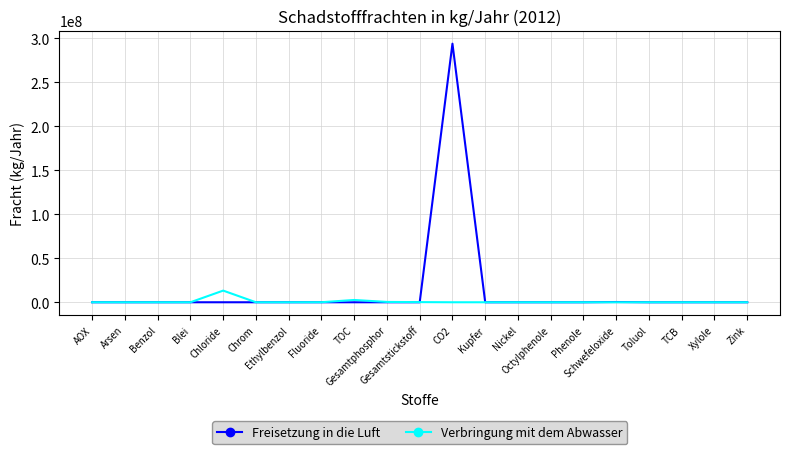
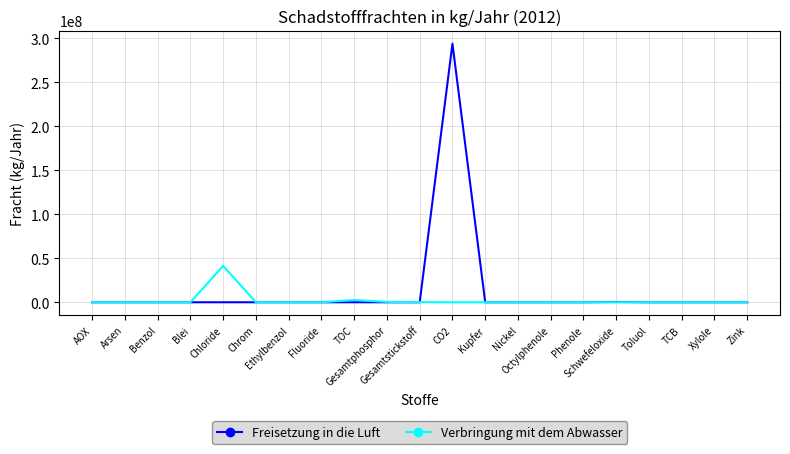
  {
    "Freisetzung in die Luft": {
      "Chloride": 0,
      "CO2": 290000000
    },
    "Verbringung mit dem Abwasser": {
-     "Chloride": 10000000,
+     "Chloride": 40000000,
      "CO2": 0
    }
  }
